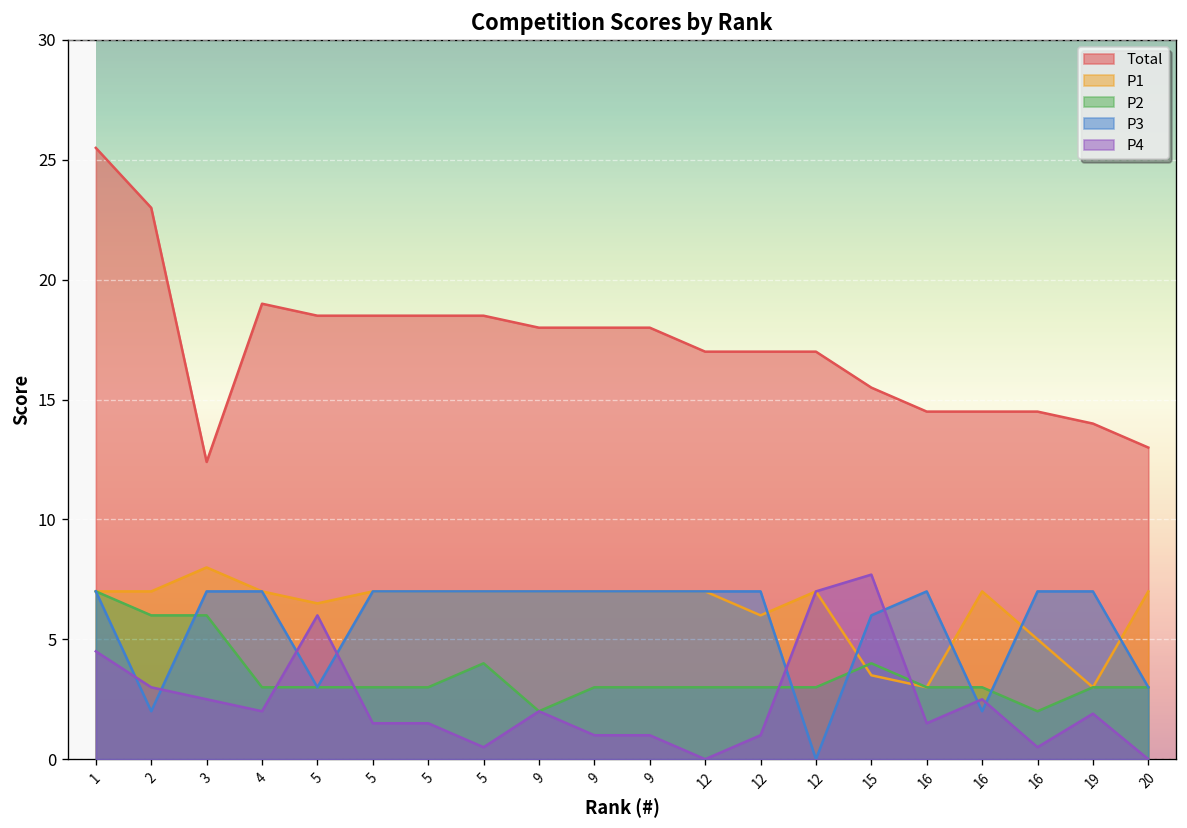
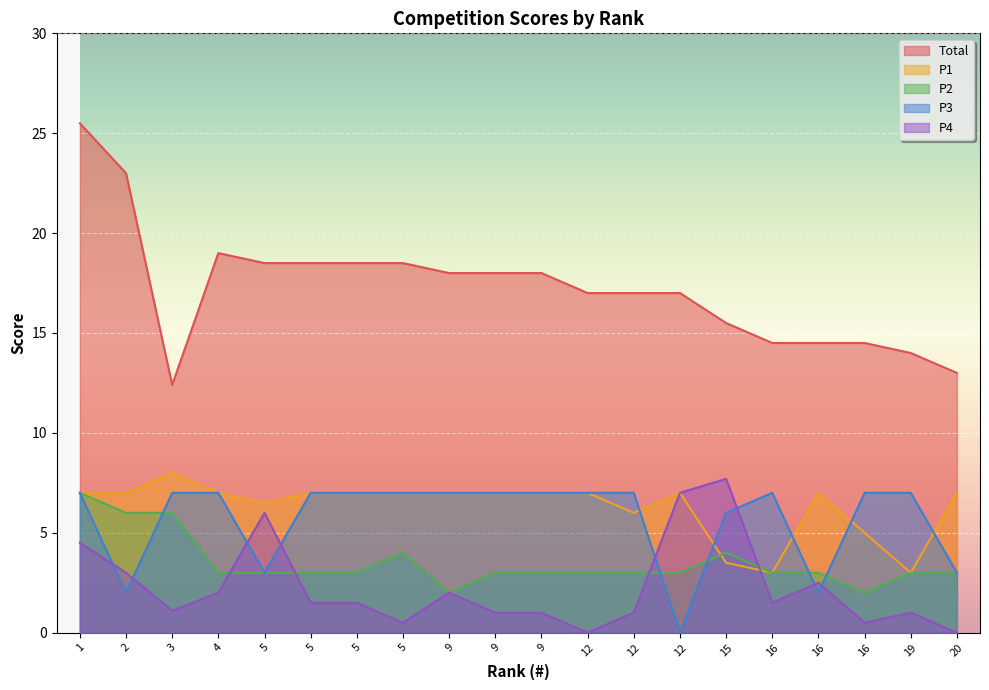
  {
    "Total": {
      "1": 25.5,
      "2": 23.0,
      "3": 12.4,
      "4": 19.0,
      "15": 15.5,
      "19": 14.0,
      "20": 13.0
    },
    "P1": {
      "2": 7.0,
      "3": 8.0,
      "15": 3.5,
      "20": 7.0
    },
    "P2": {
      "2": 6.0,
      "3": 6.0,
      "4": 3.0,
      "15": 4.0
    },
    "P3": {
      "2": 2.0,
      "3": 7.0,
      "15": 6.0,
      "19": 7.0
    },
    "P4": {
      "1": 4.5,
      "2": 3.0,
-     "3": 2.5,
+     "3": 1.1,
      "4": 2.0,
      "15": 7.7,
-     "19": 1.9,
+     "19": 1.0,
      "20": 0.0
    }
  }
